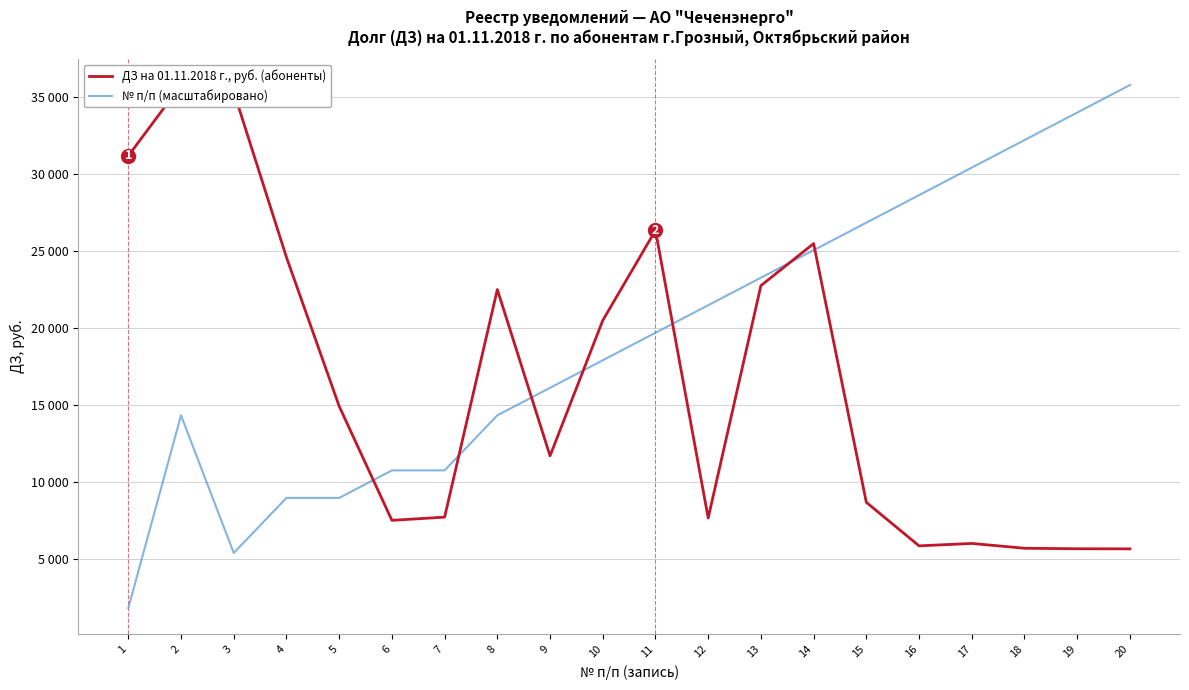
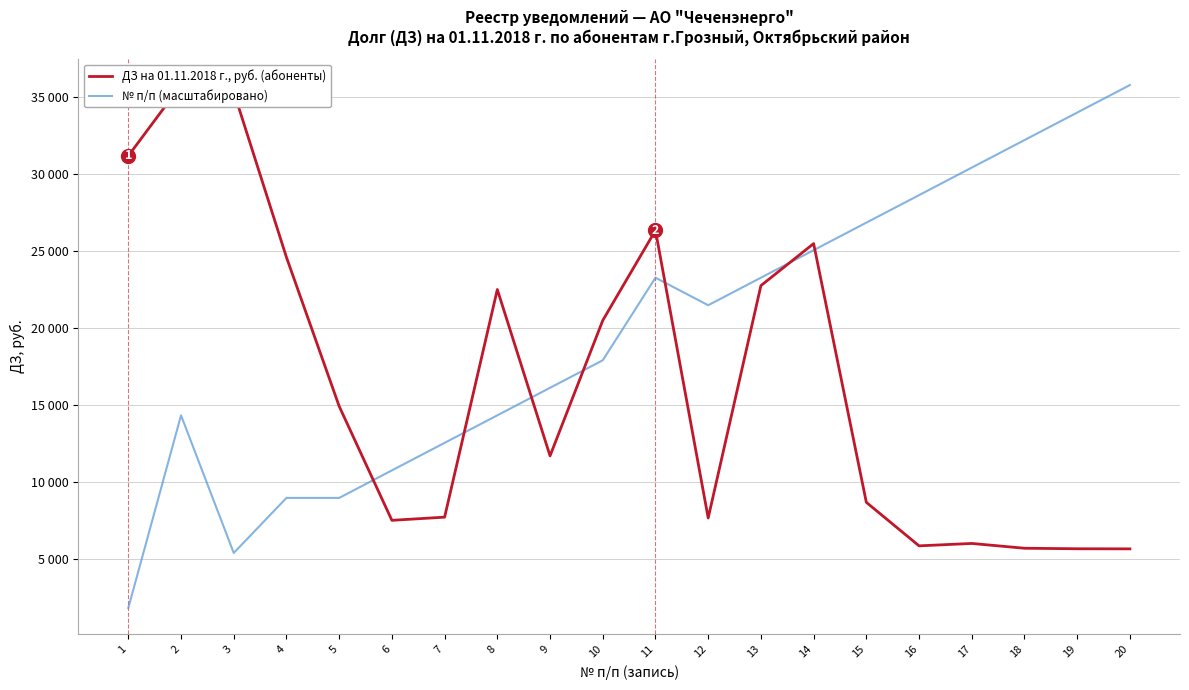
  {
    "№ п/п (масштабировано)": {
      "1": 1800,
      "2": 14300,
      "3": 5400,
      "4": 8900,
      "5": 8900,
      "6": 10700,
-     "7": 10700,
+     "7": 12500,
      "8": 14300,
      "9": 16100,
      "10": 17900,
-     "11": 19700,
+     "11": 23200,
      "12": 21500,
      "13": 23200,
      "14": 25000,
      "15": 26800,
      "16": 28600,
      "17": 30400,
      "18": 32200,
      "19": 34000,
      "20": 35800
    }
  }
